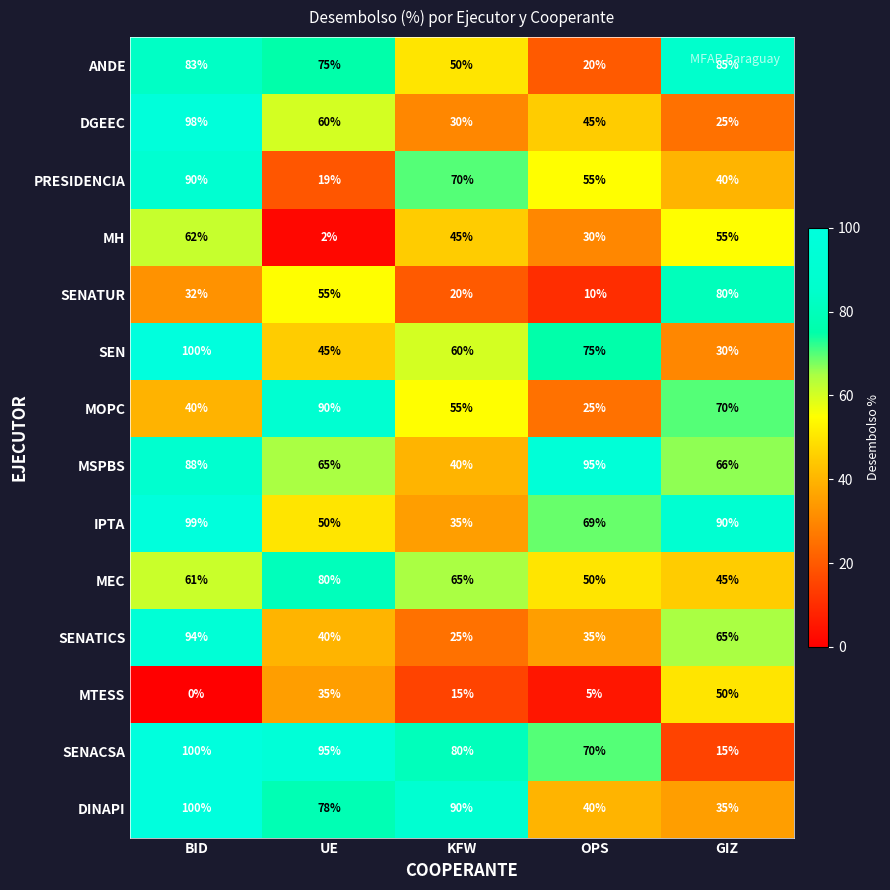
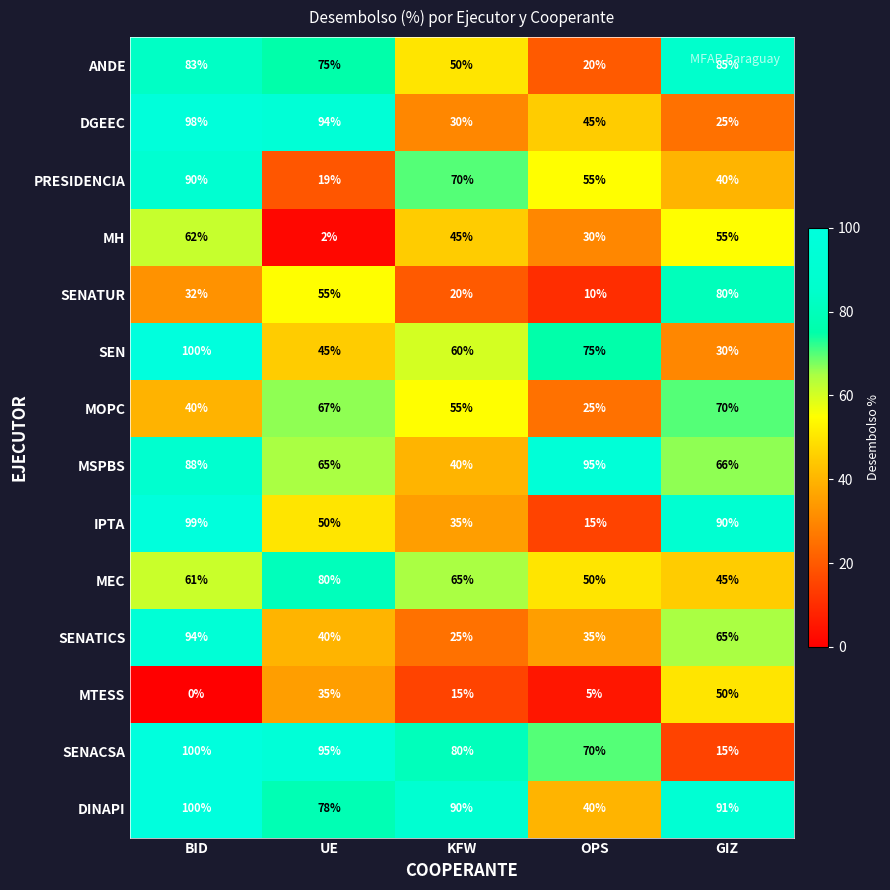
  {
    "ANDE": {
      "BID": "83%",
      "UE": "75%",
      "KFW": "50%",
      "OPS": "20%"
    },
    "DGEEC": {
      "BID": "98%",
-     "UE": "60%",
+     "UE": "94%",
      "KFW": "30%",
      "OPS": "45%",
      "GIZ": "25%"
    },
    "PRESIDENCIA": {
      "BID": "90%",
      "UE": "19%",
      "KFW": "70%",
      "OPS": "55%",
      "GIZ": "40%"
    },
    "MH": {
      "BID": "62%",
      "UE": "2%",
      "KFW": "45%",
      "OPS": "30%",
      "GIZ": "55%"
    },
    "SENATUR": {
      "BID": "32%",
      "UE": "55%",
      "KFW": "20%",
      "OPS": "10%",
      "GIZ": "80%"
    },
    "SEN": {
      "BID": "100%",
      "UE": "45%",
      "KFW": "60%",
      "OPS": "75%",
      "GIZ": "30%"
    },
    "MOPC": {
      "BID": "40%",
-     "UE": "90%",
+     "UE": "67%",
      "KFW": "55%",
      "OPS": "25%",
      "GIZ": "70%"
    },
    "MSPBS": {
      "BID": "88%",
      "UE": "65%",
      "KFW": "40%",
      "OPS": "95%",
      "GIZ": "66%"
    },
    "IPTA": {
      "BID": "99%",
      "UE": "50%",
      "KFW": "35%",
-     "OPS": "69%",
+     "OPS": "15%",
      "GIZ": "90%"
    },
    "MEC": {
      "BID": "61%",
      "UE": "80%",
      "KFW": "65%",
      "OPS": "50%",
      "GIZ": "45%"
    },
    "SENATICS": {
      "BID": "94%",
      "UE": "40%",
      "KFW": "25%",
      "OPS": "35%",
      "GIZ": "65%"
    },
    "MTESS": {
      "BID": "0%",
      "UE": "35%",
      "KFW": "15%",
      "OPS": "5%",
      "GIZ": "50%"
    },
    "SENACSA": {
      "BID": "100%",
      "UE": "95%",
      "KFW": "80%",
      "OPS": "70%",
      "GIZ": "15%"
    },
    "DINAPI": {
      "BID": "100%",
      "UE": "78%",
      "KFW": "90%",
      "OPS": "40%",
-     "GIZ": "35%"
+     "GIZ": "91%"
    }
  }
